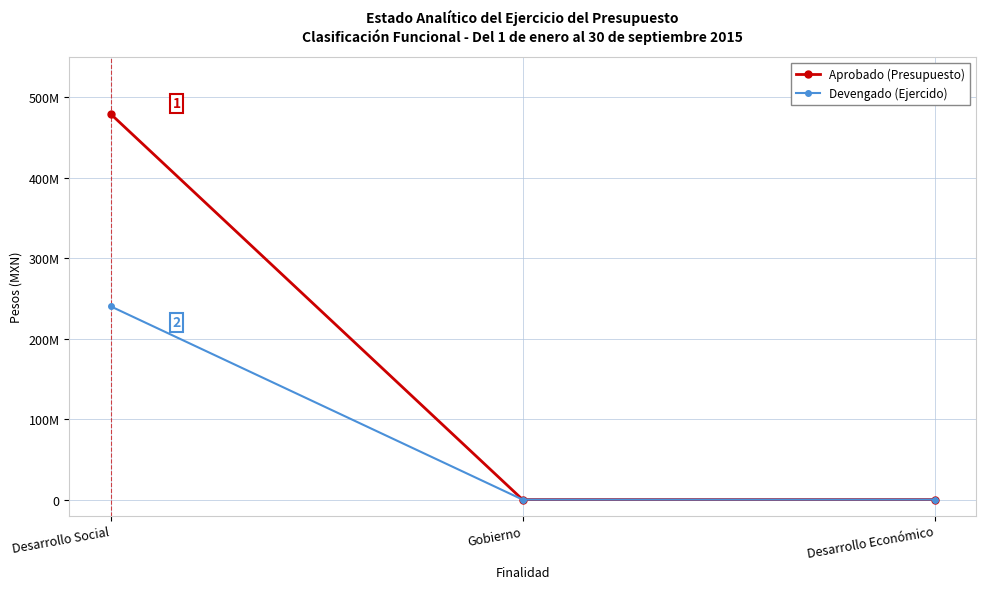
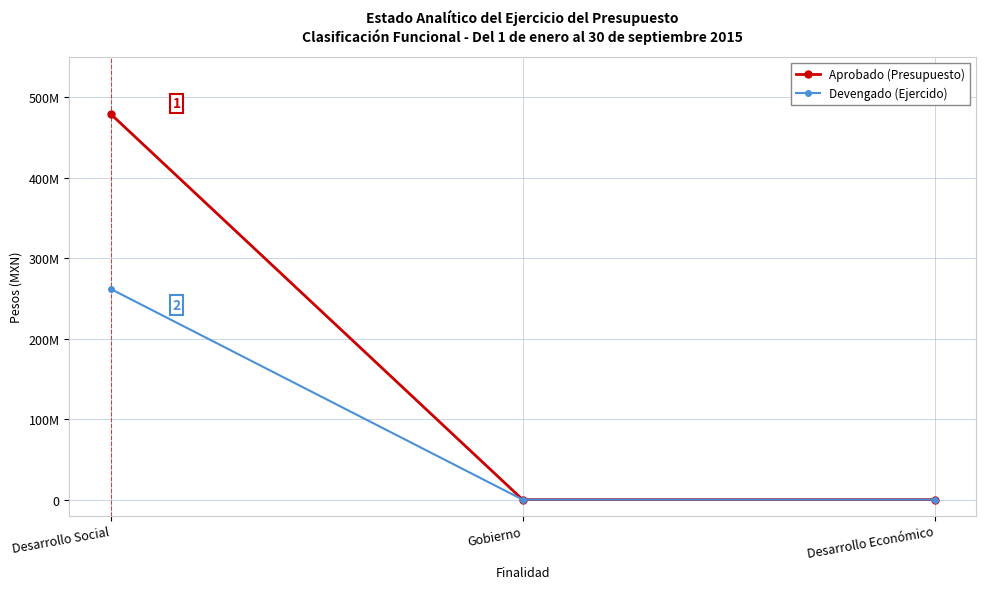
  {
    "Aprobado (Presupuesto)": {
      "Desarrollo Social": 480000000
    },
    "Devengado (Ejercido)": {
-     "Desarrollo Social": 240000000
+     "Desarrollo Social": 260000000
    }
  }
